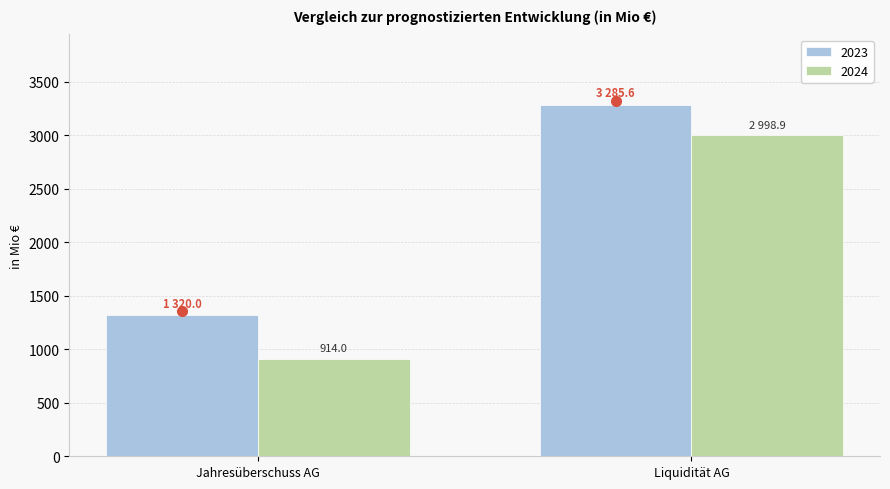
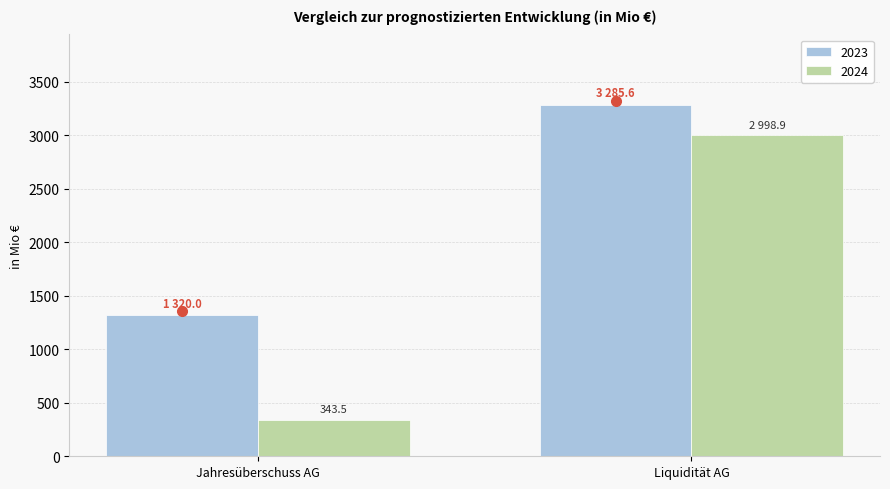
  {
    "2023": {
      "Jahresüberschuss AG": 1320,
      "Liquidität AG": 3290
    },
    "2024": {
-     "Jahresüberschuss AG": 914.0
+     "Jahresüberschuss AG": 343.5
    }
  }
